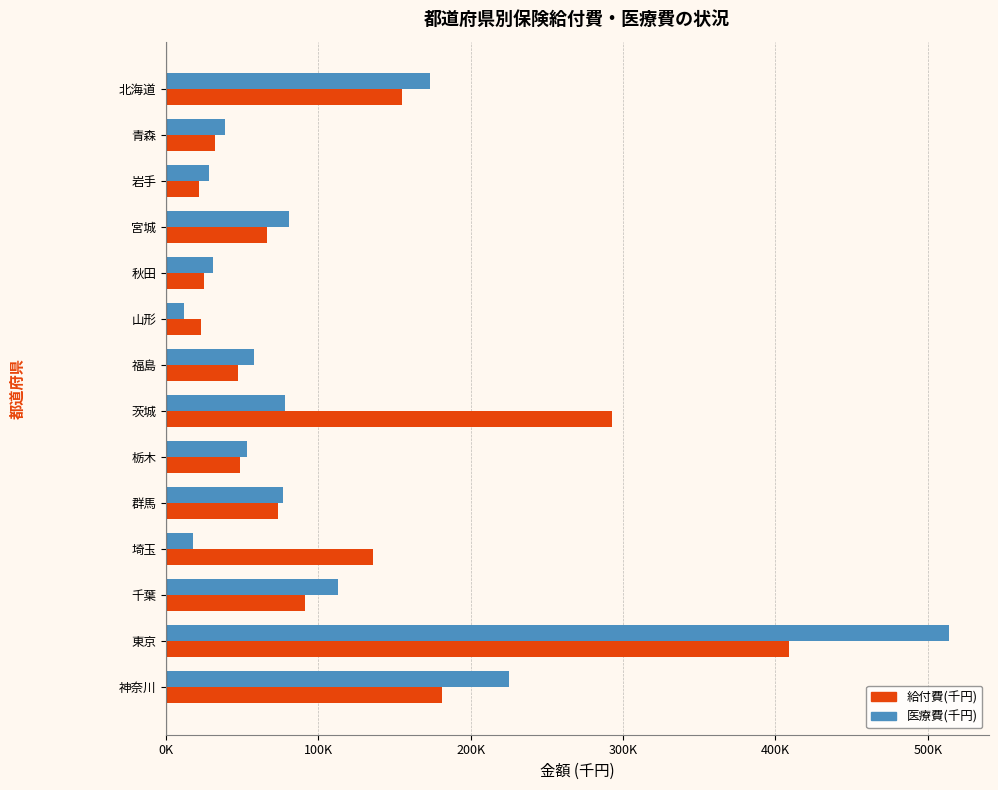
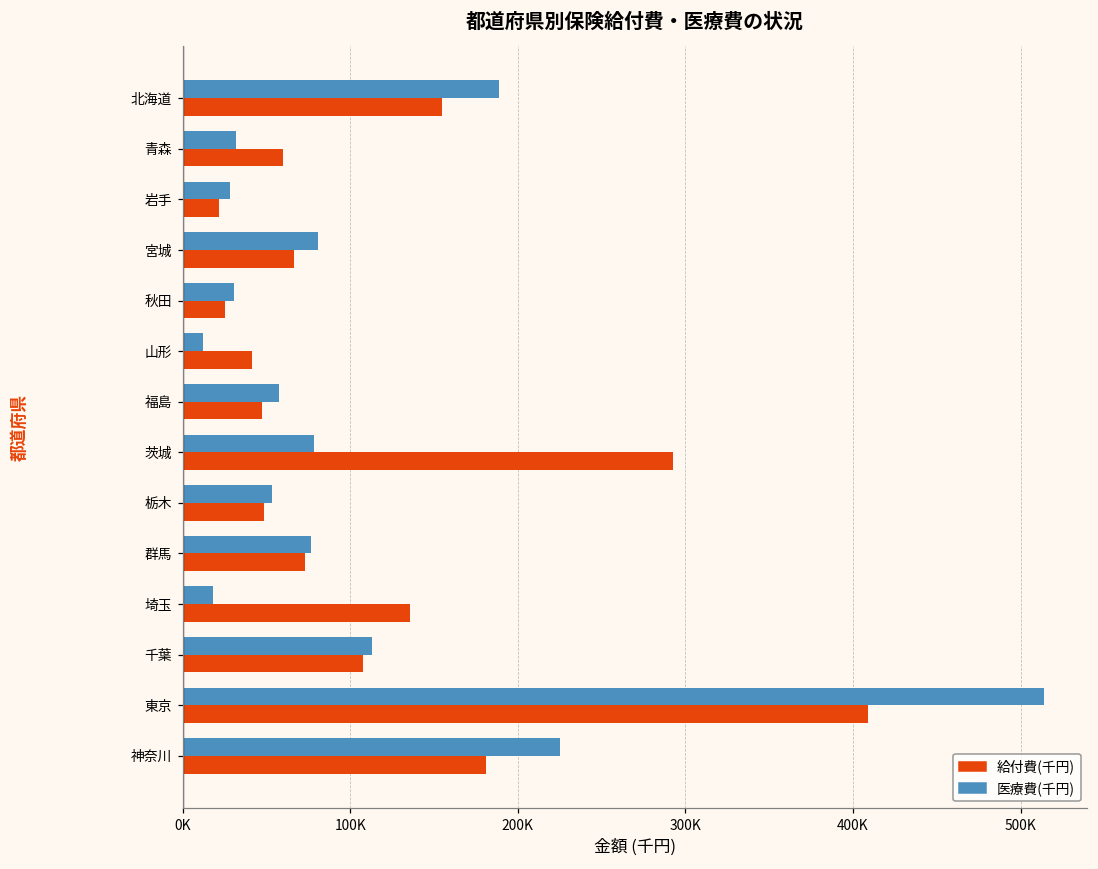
  {
    "給付費(千円)": {
      "北海道": 155000,
-     "青森": 32000,
+     "青森": 60000,
      "岩手": 22000,
      "宮城": 66000,
      "秋田": 25000,
-     "山形": 23000,
+     "山形": 42000,
      "福島": 47000,
      "茨城": 293000,
      "栃木": 48000,
      "群馬": 73000,
      "埼玉": 136000,
-     "千葉": 91000,
+     "千葉": 108000,
      "東京": 409000,
      "神奈川": 181000
    },
    "医療費(千円)": {
-     "北海道": 173000,
-     "青森": 39000,
+     "北海道": 189000,
+     "青森": 32000,
      "岩手": 28000,
      "宮城": 81000,
      "秋田": 31000,
      "山形": 12000,
      "福島": 58000,
      "茨城": 78000,
      "栃木": 53000,
      "群馬": 77000,
      "埼玉": 18000,
      "千葉": 113000,
      "東京": 514000,
      "神奈川": 225000
    }
  }
